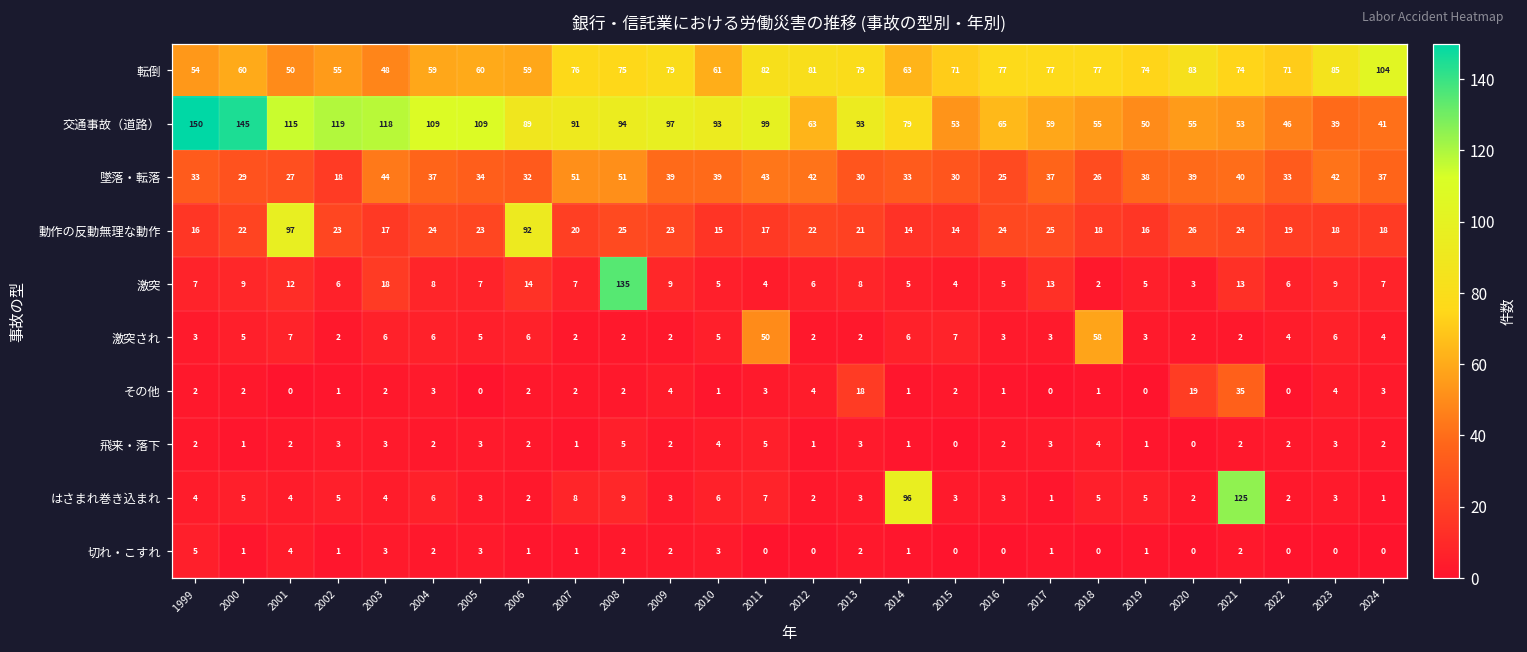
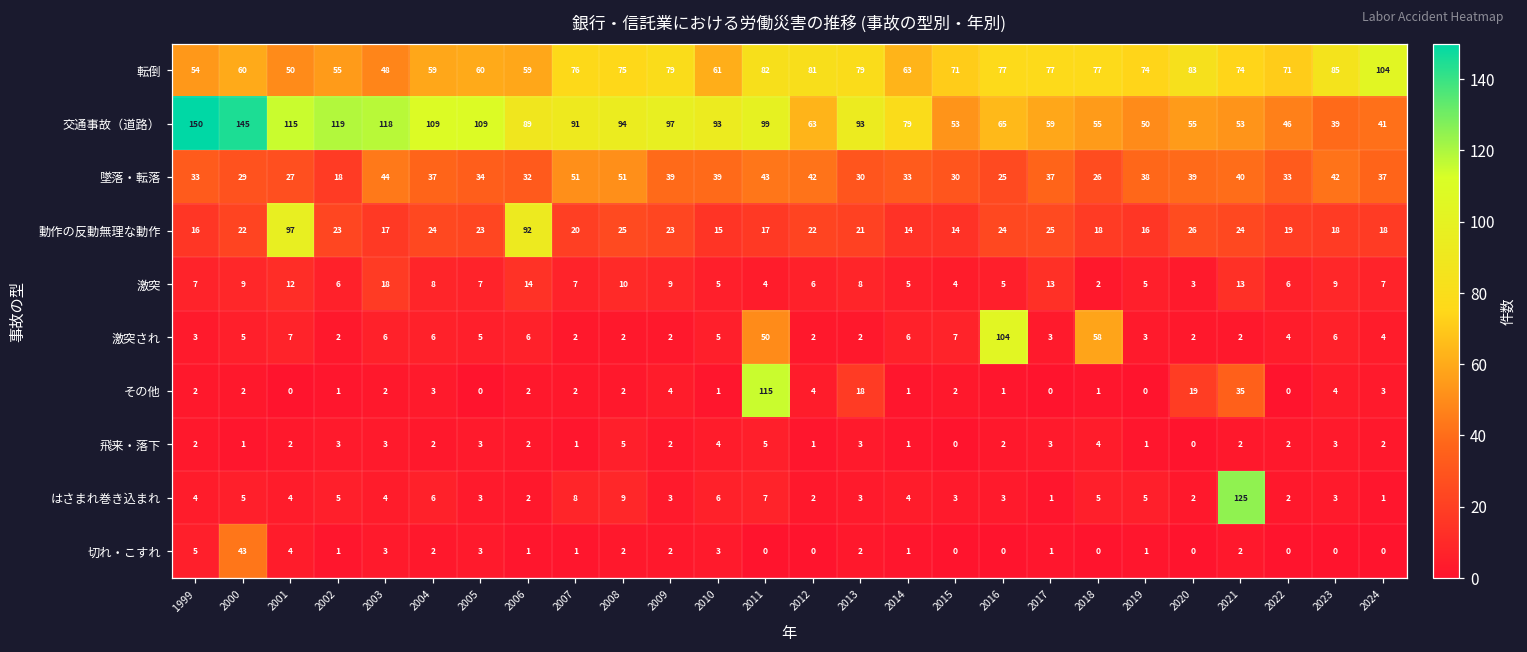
  {
    "激突": {
      "1999": 7,
      "2000": 9,
      "2001": 12,
      "2002": 6,
      "2003": 18,
      "2004": 8,
      "2005": 7,
      "2006": 14,
      "2007": 7,
-     "2008": 135,
+     "2008": 10,
      "2009": 9,
      "2010": 5,
      "2011": 4,
      "2012": 6,
      "2013": 8,
      "2014": 5,
      "2015": 4,
      "2016": 5,
      "2017": 13,
      "2018": 2,
      "2019": 5,
      "2020": 3,
      "2021": 13,
      "2022": 6,
      "2023": 9,
      "2024": 7
    },
    "激突され": {
      "1999": 3,
      "2000": 5,
      "2001": 7,
      "2002": 2,
      "2003": 6,
      "2004": 6,
      "2005": 5,
      "2006": 6,
      "2007": 2,
      "2008": 2,
      "2009": 2,
      "2010": 5,
      "2011": 50,
      "2012": 2,
      "2013": 2,
      "2014": 6,
      "2015": 7,
-     "2016": 3,
+     "2016": 104,
      "2017": 3,
      "2018": 58,
      "2019": 3,
      "2020": 2,
      "2021": 2,
      "2022": 4,
      "2023": 6,
      "2024": 4
    },
    "その他": {
      "1999": 2,
      "2000": 2,
      "2001": 0,
      "2002": 1,
      "2003": 2,
      "2004": 3,
      "2005": 0,
      "2006": 2,
      "2007": 2,
      "2008": 2,
      "2009": 4,
      "2010": 1,
-     "2011": 3,
+     "2011": 115,
      "2012": 4,
      "2013": 18,
      "2014": 1,
      "2015": 2,
      "2016": 1,
      "2017": 0,
      "2018": 1,
      "2019": 0,
      "2020": 19,
      "2021": 35,
      "2022": 0,
      "2023": 4,
      "2024": 3
    },
    "はさまれ巻き込まれ": {
      "1999": 4,
      "2000": 5,
      "2001": 4,
      "2002": 5,
      "2003": 4,
      "2004": 6,
      "2005": 3,
      "2006": 2,
      "2007": 8,
      "2008": 9,
      "2009": 3,
      "2010": 6,
      "2011": 7,
      "2012": 2,
      "2013": 3,
-     "2014": 96,
+     "2014": 4,
      "2015": 3,
      "2016": 3,
      "2017": 1,
      "2018": 5,
      "2019": 5,
      "2020": 2,
      "2021": 125,
      "2022": 2,
      "2023": 3,
      "2024": 1
    },
    "切れ・こすれ": {
      "1999": 5,
-     "2000": 1,
+     "2000": 43,
      "2001": 4,
      "2002": 1,
      "2003": 3,
      "2004": 2,
      "2005": 3,
      "2006": 1,
      "2007": 1,
      "2008": 2,
      "2009": 2,
      "2010": 3,
      "2011": 0,
      "2012": 0,
      "2013": 2,
      "2014": 1,
      "2015": 0,
      "2016": 0,
      "2017": 1,
      "2018": 0,
      "2019": 1,
      "2020": 0,
      "2021": 2,
      "2022": 0,
      "2023": 0,
      "2024": 0
    }
  }
